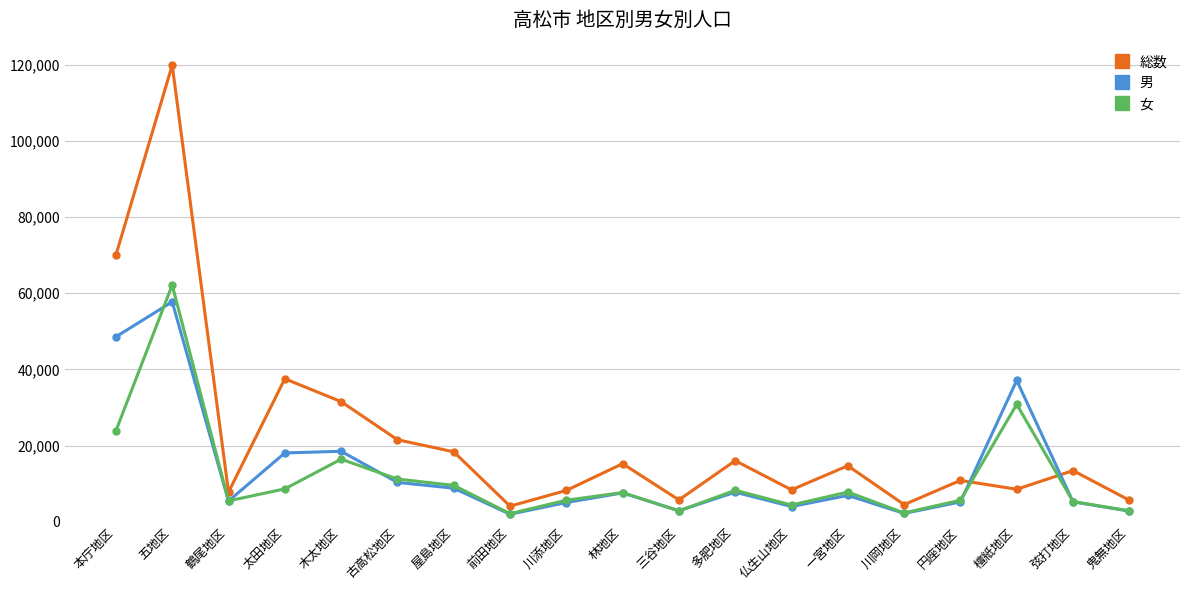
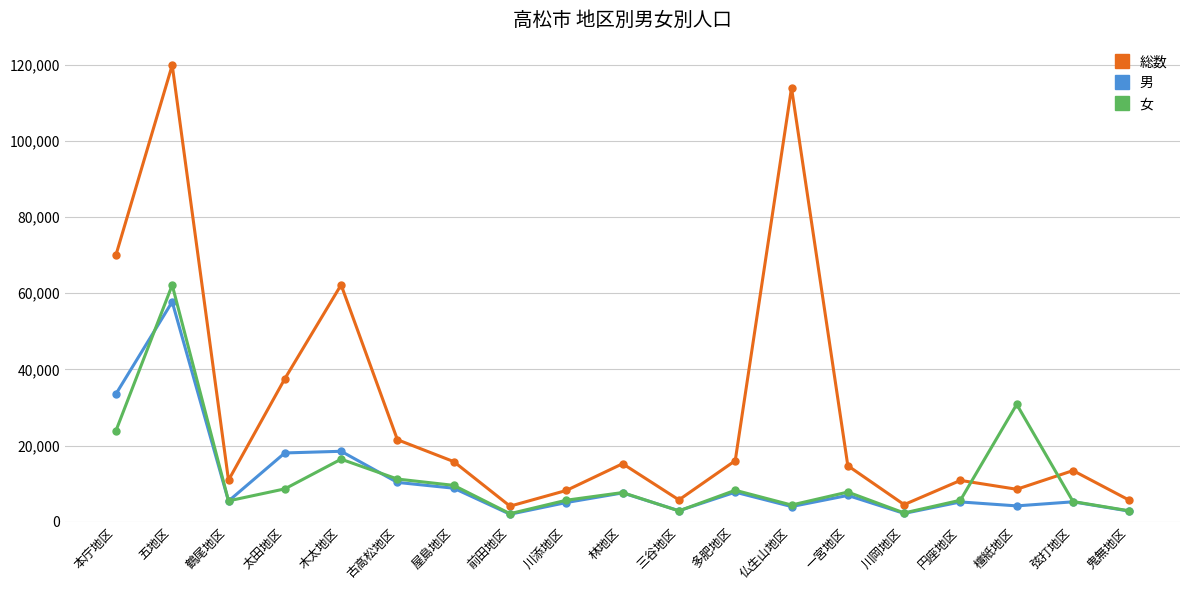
  {
    "総数": {
      "本庁地区": "70,000",
      "五地区": "120,000",
-     "鶴尾地区": "8,000",
+     "鶴尾地区": "11,000",
      "太田地区": "38,000",
-     "木太地区": "32,000",
+     "木太地区": "62,000",
      "古高松地区": "22,000",
-     "屋島地区": "18,000",
+     "屋島地区": "16,000",
      "前田地区": "4,000",
      "川添地区": "8,000",
      "林地区": "15,000",
      "三谷地区": "6,000",
      "多肥地区": "16,000",
-     "仏生山地区": "8,000",
+     "仏生山地区": "114,000",
      "一宮地区": "15,000",
      "川岡地区": "4,000",
      "円座地区": "11,000",
      "檀紙地区": "9,000",
      "弦打地区": "13,000",
      "鬼無地区": "6,000"
    },
    "男": {
-     "本庁地区": "49,000",
+     "本庁地区": "34,000",
      "五地区": "58,000",
      "太田地区": "18,000",
      "木太地区": "18,000",
      "古高松地区": "10,000",
      "屋島地区": "9,000",
      "一宮地区": "7,000",
-     "檀紙地区": "37,000"
+     "檀紙地区": "4,000"
    },
    "女": {
      "本庁地区": "24,000",
      "五地区": "62,000",
      "太田地区": "9,000",
      "木太地区": "16,000",
      "古高松地区": "11,000",
      "屋島地区": "10,000",
      "一宮地区": "8,000",
      "檀紙地区": "31,000"
    }
  }
